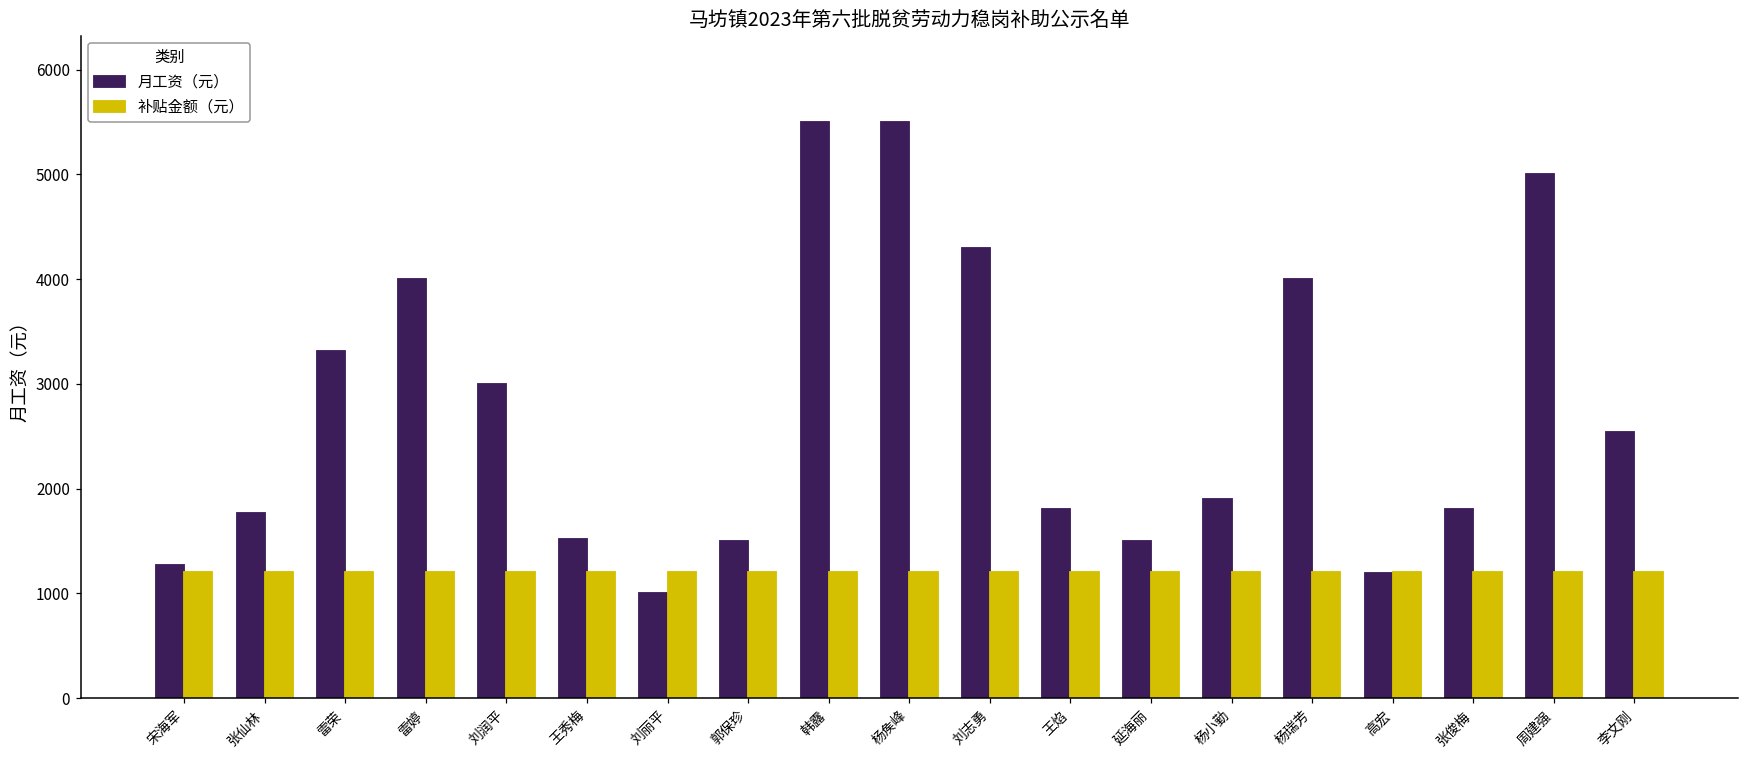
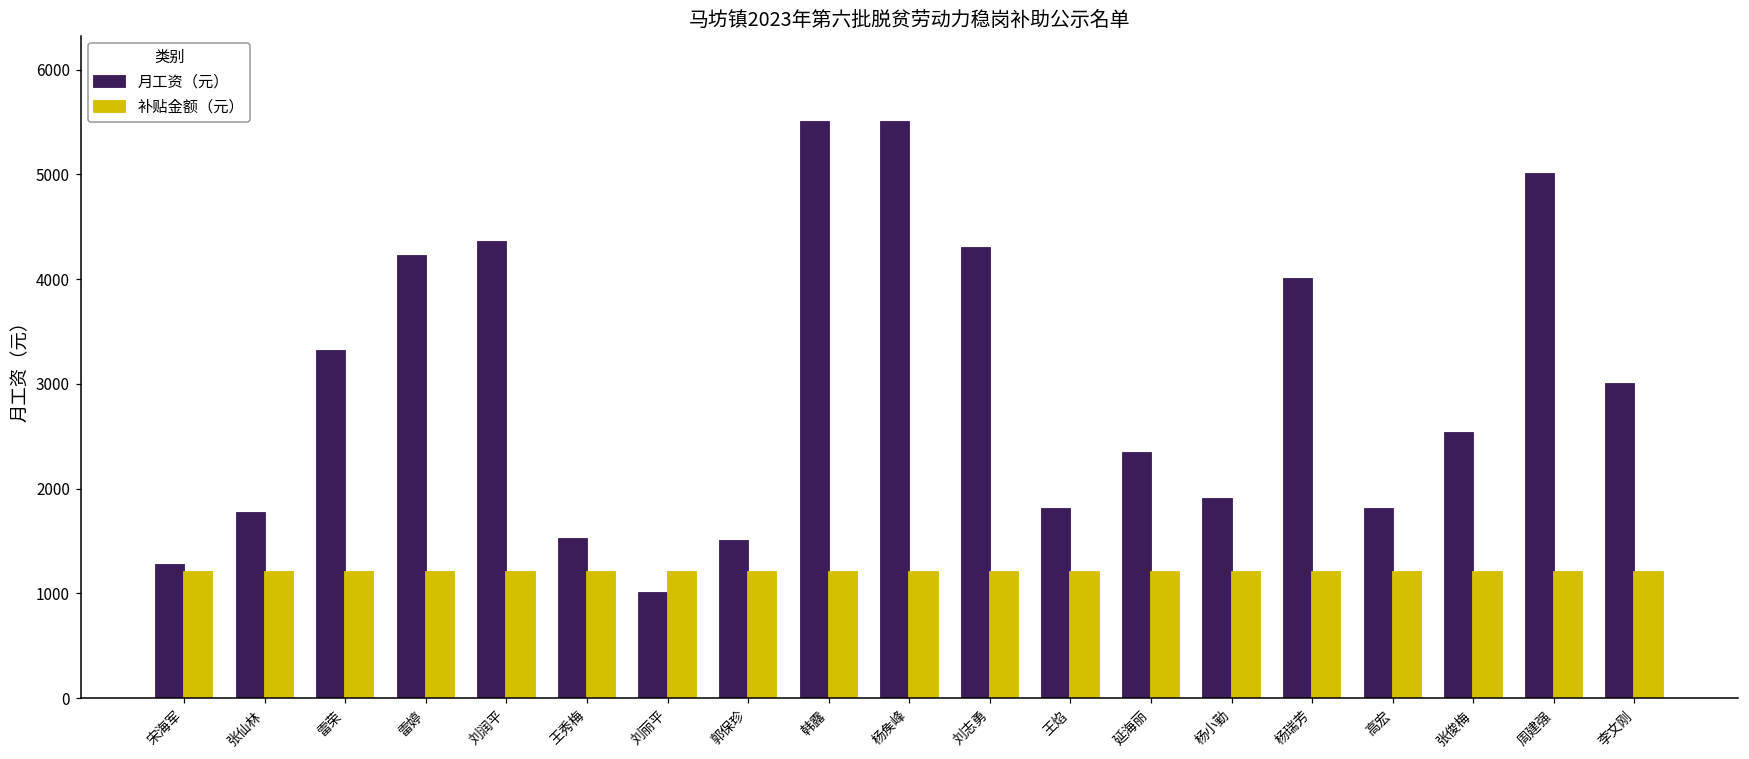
  {
    "月工资（元）": {
      "宋海军": 1300,
      "张仙林": 1800,
      "雷荣": 3300,
-     "雷婷": 4000,
-     "刘润平": 3000,
+     "雷婷": 4200,
+     "刘润平": 4400,
      "王秀梅": 1500,
      "刘丽平": 1000,
      "郭保珍": 1500,
      "韩露": 5500,
      "杨矦峰": 5500,
      "刘志勇": 4300,
      "王焰": 1800,
-     "延海丽": 1500,
+     "延海丽": 2300,
      "杨小勤": 1900,
      "杨瑞芳": 4000,
-     "高宏": 1200,
-     "张俊梅": 1800,
+     "高宏": 1800,
+     "张俊梅": 2500,
      "周建强": 5000,
-     "李文刚": 2500
+     "李文刚": 3000
    },
    "补贴金额（元）": {
      "宋海军": 1200,
      "张仙林": 1200,
      "雷荣": 1200,
      "雷婷": 1200,
      "刘润平": 1200,
      "王秀梅": 1200,
      "刘丽平": 1200,
      "郭保珍": 1200,
      "韩露": 1200,
      "杨矦峰": 1200,
      "刘志勇": 1200,
      "王焰": 1200,
      "延海丽": 1200,
      "杨小勤": 1200,
      "杨瑞芳": 1200,
      "高宏": 1200,
      "张俊梅": 1200,
      "周建强": 1200,
      "李文刚": 1200
    }
  }
